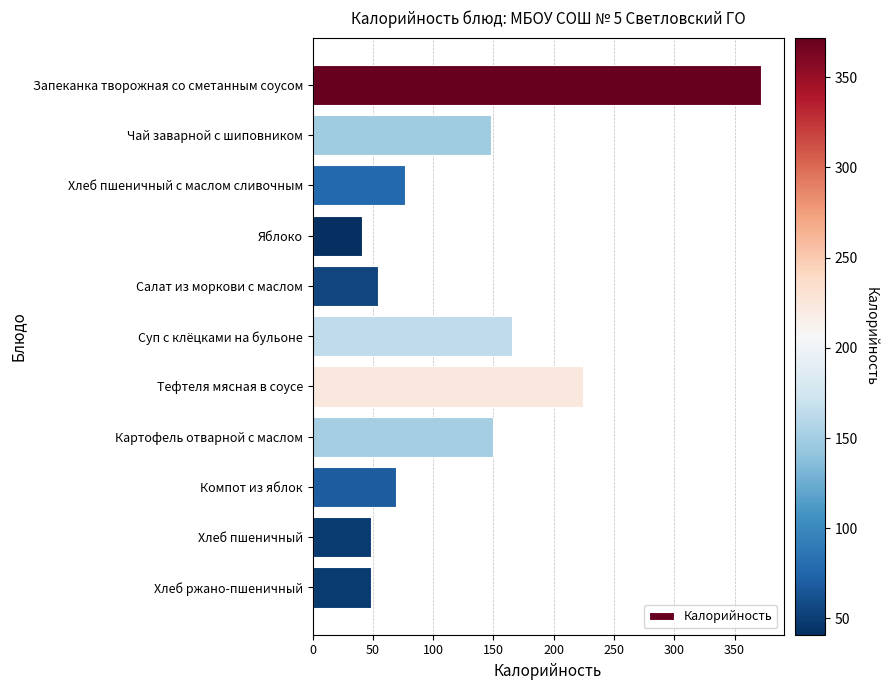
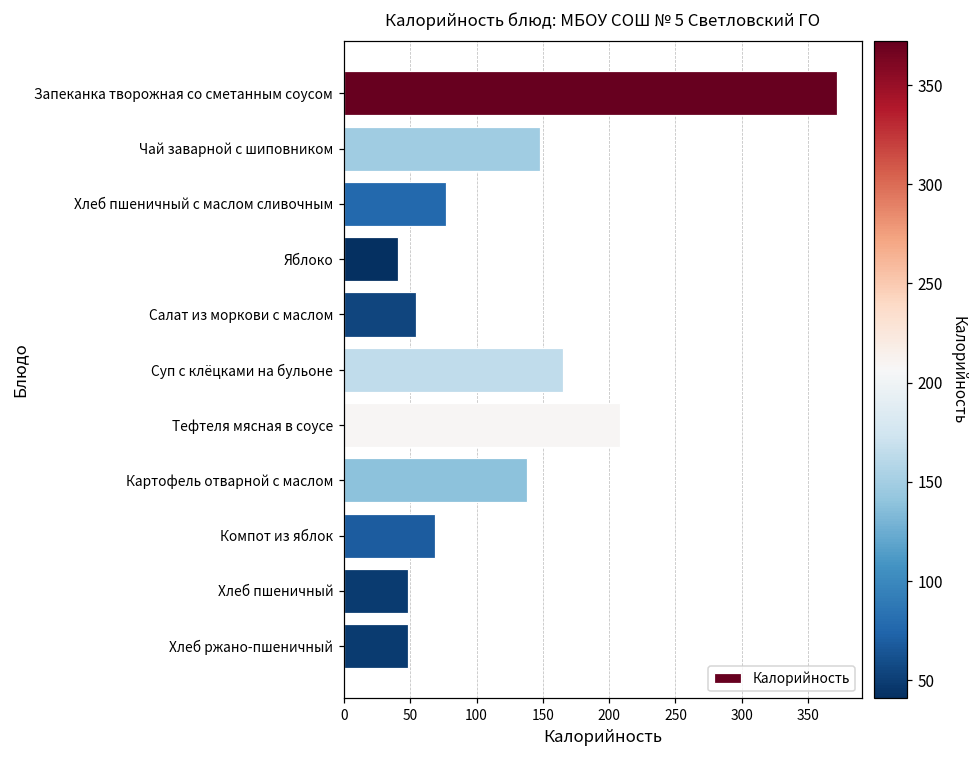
  {
    "Запеканка творожная со сметанным соусом": 372,
    "Чай заварной с шиповником": 148,
    "Хлеб пшеничный с маслом сливочным": 77,
    "Яблоко": 41,
    "Салат из моркови с маслом": 54,
    "Суп с клёцками на бульоне": 165,
-   "Тефтеля мясная в соусе": 224,
-   "Картофель отварной с маслом": 150,
+   "Тефтеля мясная в соусе": 208,
+   "Картофель отварной с маслом": 138,
    "Компот из яблок": 69,
    "Хлеб пшеничный": 48,
    "Хлеб ржано-пшеничный": 48
  }
